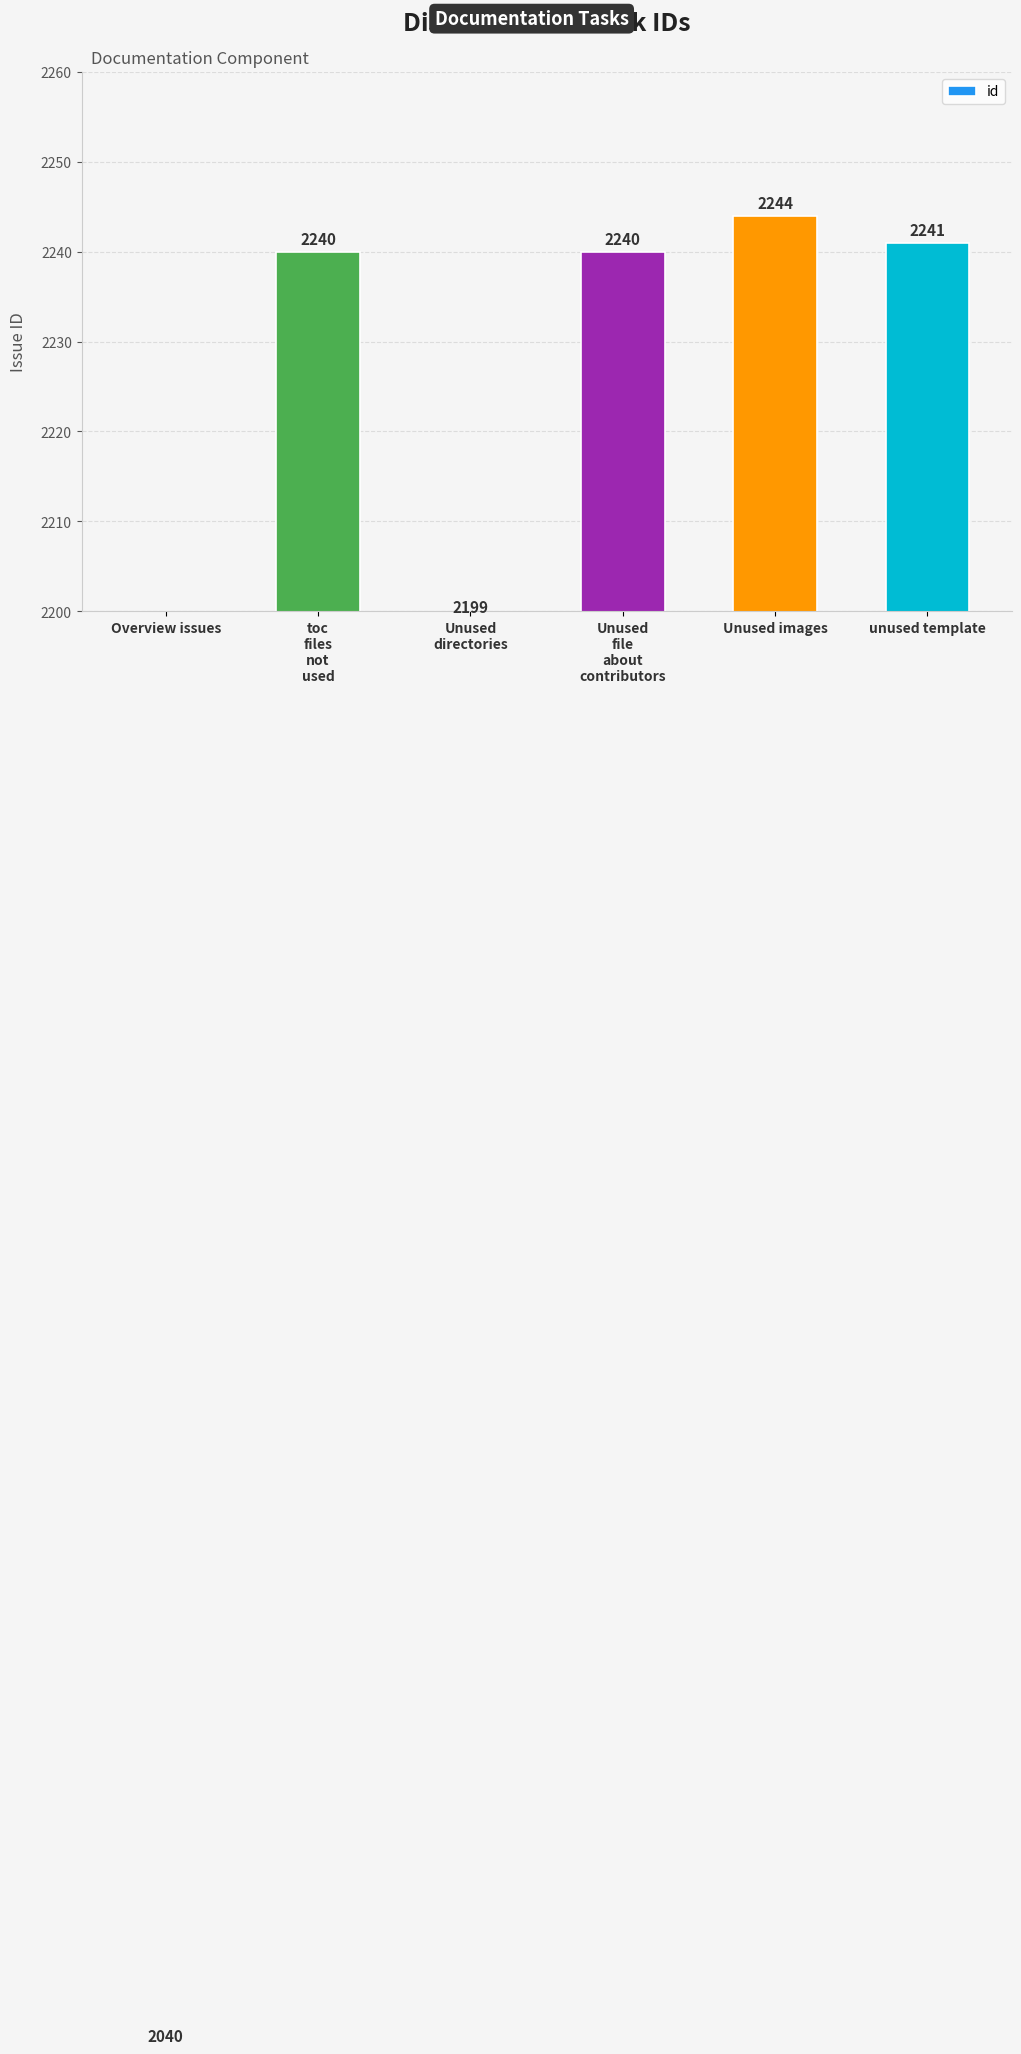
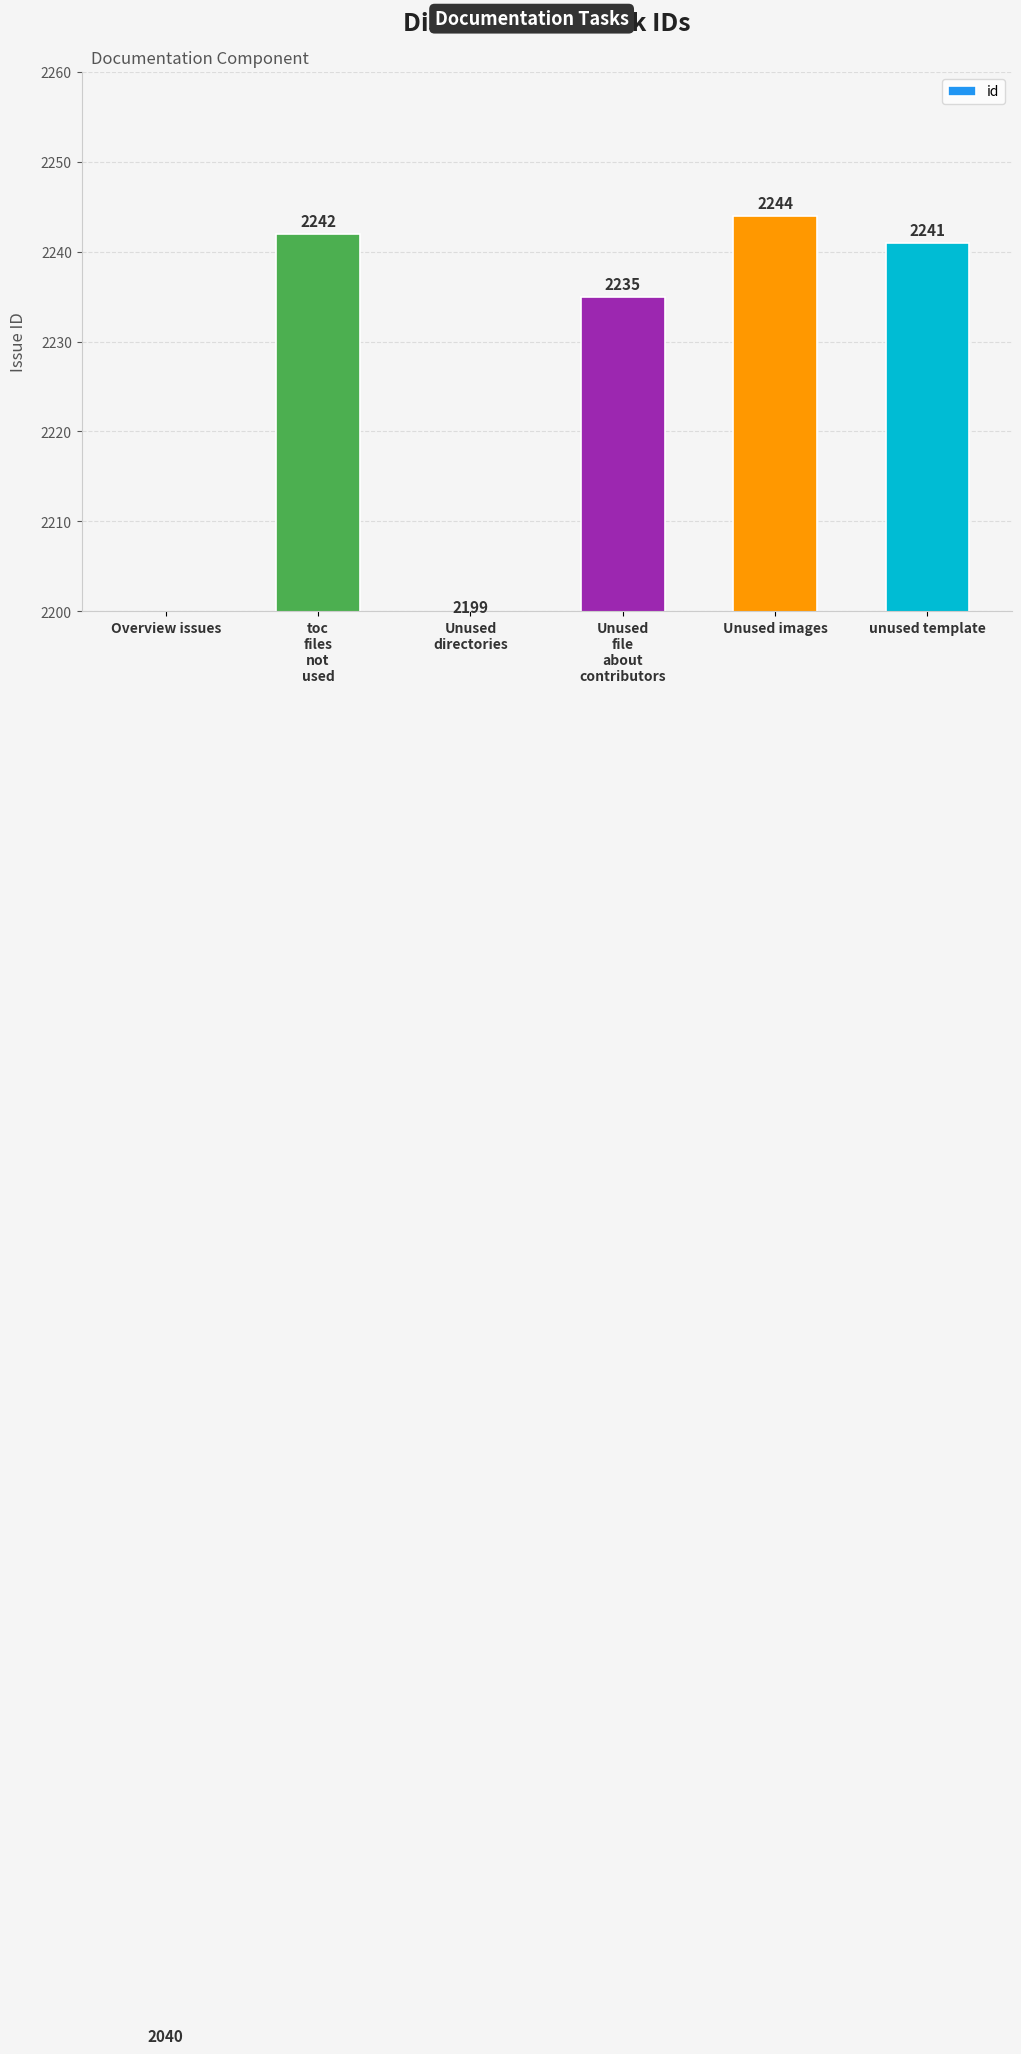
  {
-   "toc files not used": 2240,
-   "Unused file about contributors": 2240,
+   "toc files not used": 2242,
+   "Unused file about contributors": 2235,
    "Unused images": 2244,
    "unused template": 2241
  }
